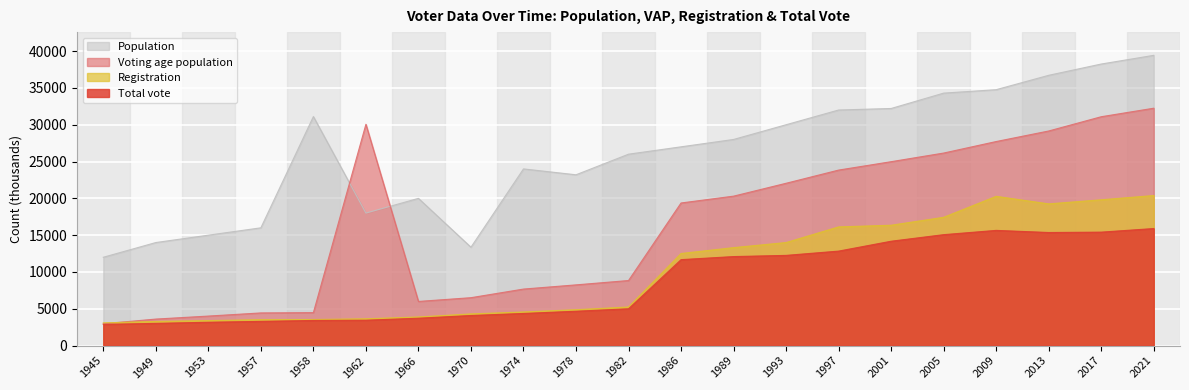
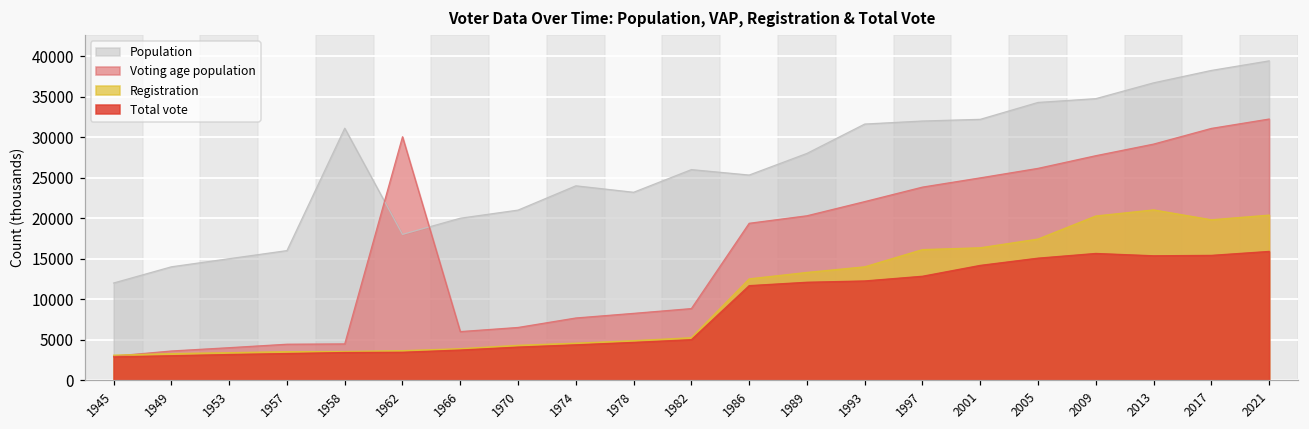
  {
    "Population": {
      "1945": 12000,
      "1949": 14000,
      "1953": 15000,
      "1957": 16000,
      "1958": 31000,
      "1962": 18000,
      "1966": 20000,
-     "1970": 13000,
+     "1970": 21000,
      "1974": 24000,
      "1978": 23000,
      "1982": 26000,
-     "1986": 27000,
+     "1986": 25000,
      "1989": 28000,
-     "1993": 30000,
+     "1993": 32000,
      "1997": 32000,
      "2001": 32000,
      "2005": 34000,
      "2009": 35000,
      "2013": 37000,
      "2017": 38000,
      "2021": 39000
    },
    "Voting age population": {
      "1953": 4000,
      "1957": 4000,
      "1958": 4000,
      "1962": 30000,
      "1966": 6000,
      "1970": 7000,
      "1974": 8000,
      "1978": 8000,
      "1982": 9000,
      "1986": 19000,
      "1989": 20000,
      "1993": 22000,
      "1997": 24000,
      "2001": 25000,
      "2005": 26000,
      "2009": 28000,
      "2013": 29000,
      "2017": 31000,
      "2021": 32000
    },
    "Registration": {
      "1986": 13000,
      "1989": 13000,
      "1993": 14000,
      "1997": 16000,
      "2001": 16000,
      "2005": 17000,
      "2009": 20000,
-     "2013": 19000,
+     "2013": 21000,
      "2017": 20000,
      "2021": 20000
    },
    "Total vote": {
      "1986": 12000,
      "1989": 12000,
      "1993": 12000,
      "1997": 13000,
      "2001": 14000,
      "2005": 15000,
      "2009": 16000,
      "2013": 15000,
      "2017": 15000,
      "2021": 16000
    }
  }
